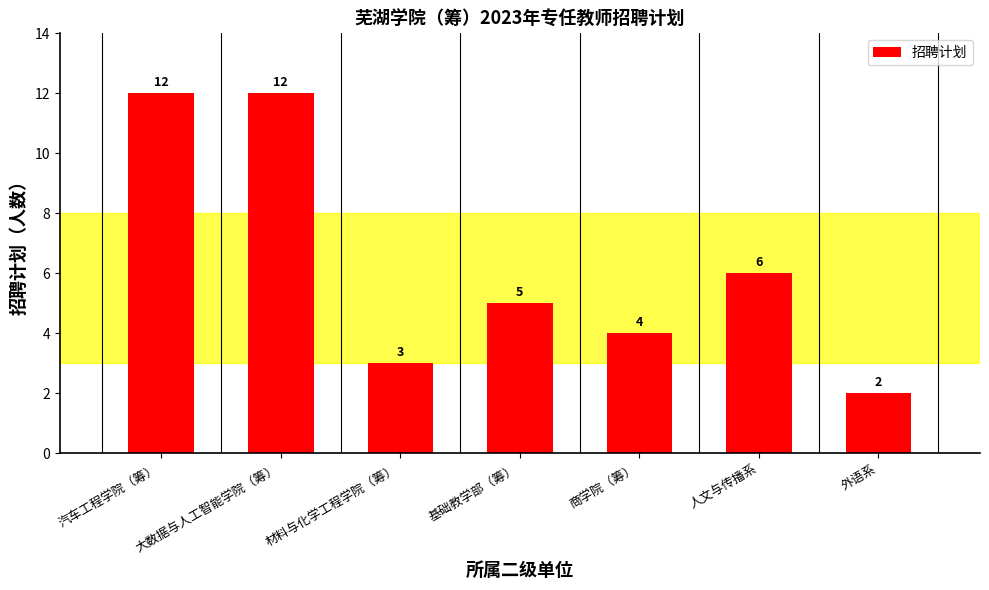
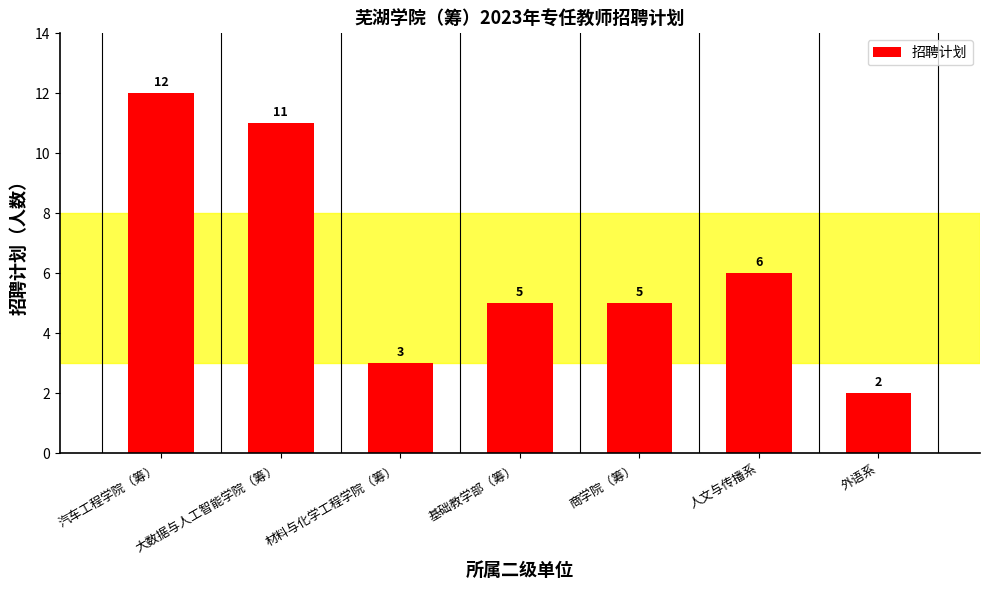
  {
    "汽车工程学院（筹）": 12,
-   "大数据与人工智能学院（筹）": 12,
+   "大数据与人工智能学院（筹）": 11,
    "材料与化学工程学院（筹）": 3,
    "基础教学部（筹）": 5,
-   "商学院（筹）": 4,
+   "商学院（筹）": 5,
    "人文与传播系": 6,
    "外语系": 2
  }
